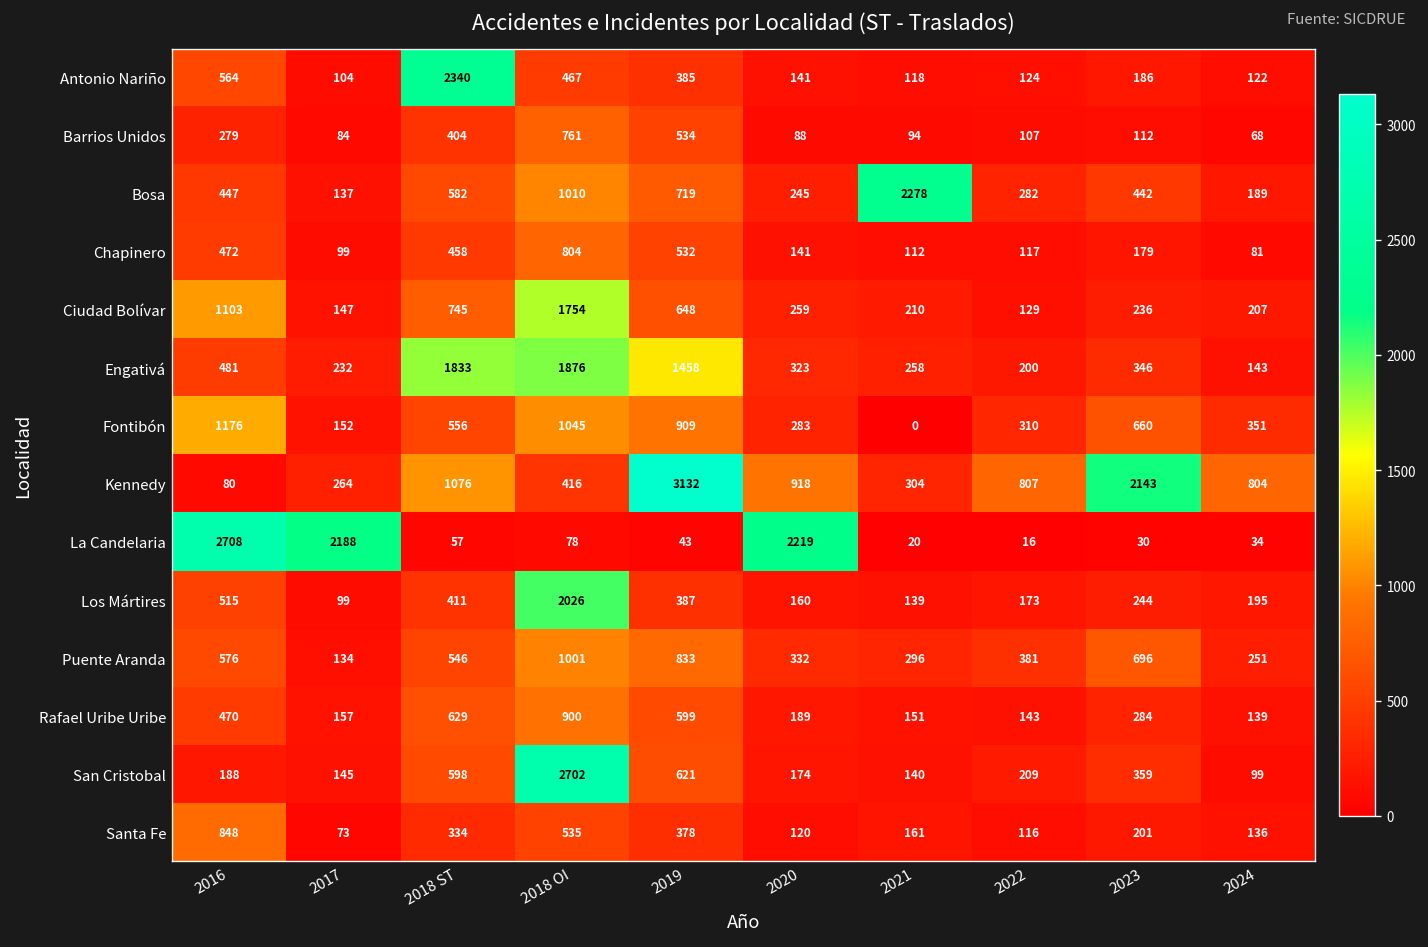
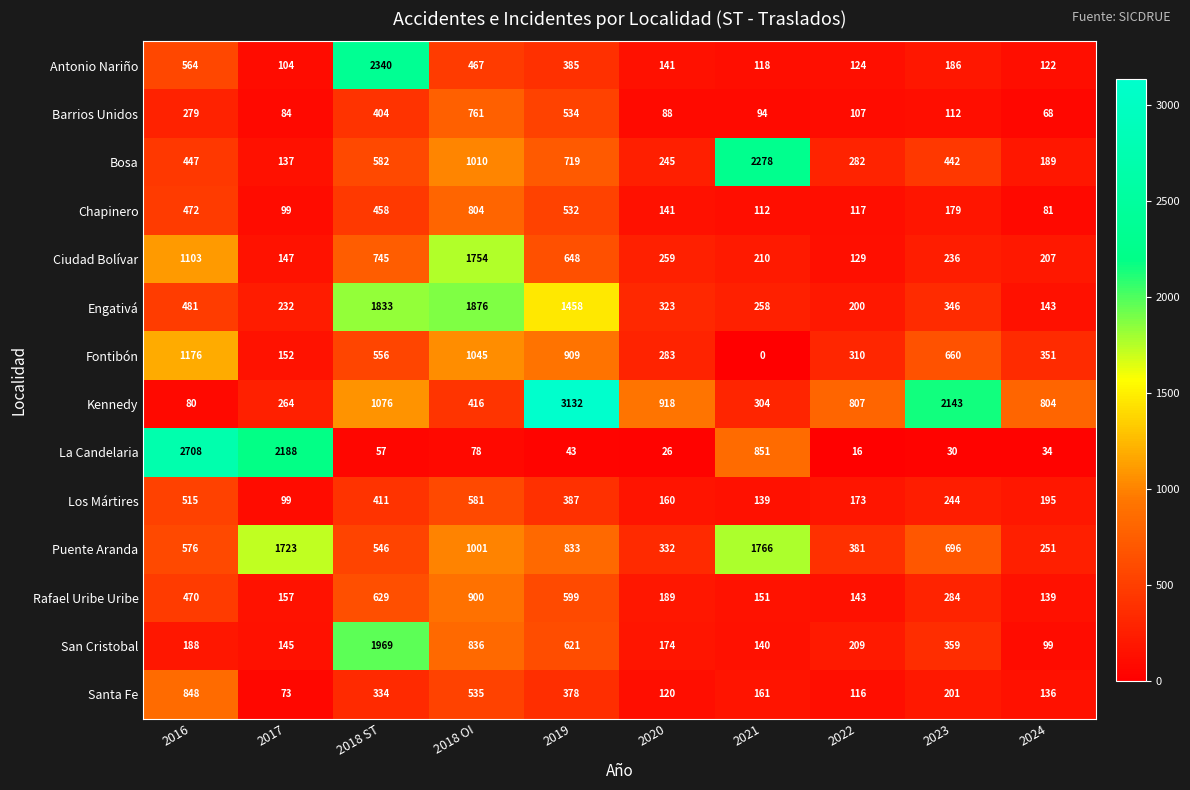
  {
    "Antonio Nariño": {
      "2016": 564,
      "2017": 104,
      "2018 ST": 2340,
      "2018 OI": 467,
      "2019": 385,
      "2020": 141,
      "2021": 118,
      "2022": 124,
      "2023": 186,
      "2024": 122
    },
    "Barrios Unidos": {
      "2016": 279,
      "2017": 84,
      "2018 ST": 404,
      "2018 OI": 761,
      "2019": 534,
      "2020": 88,
      "2021": 94,
      "2022": 107,
      "2023": 112,
      "2024": 68
    },
    "Bosa": {
      "2016": 447,
      "2017": 137,
      "2018 ST": 582,
      "2018 OI": 1010,
      "2019": 719,
      "2020": 245,
      "2021": 2278,
      "2022": 282,
      "2023": 442,
      "2024": 189
    },
    "Chapinero": {
      "2016": 472,
      "2017": 99,
      "2018 ST": 458,
      "2018 OI": 804,
      "2019": 532,
      "2020": 141,
      "2021": 112,
      "2022": 117,
      "2023": 179,
      "2024": 81
    },
    "Ciudad Bolívar": {
      "2016": 1103,
      "2017": 147,
      "2018 ST": 745,
      "2018 OI": 1754,
      "2019": 648,
      "2020": 259,
      "2021": 210,
      "2022": 129,
      "2023": 236,
      "2024": 207
    },
    "Engativá": {
      "2016": 481,
      "2017": 232,
      "2018 ST": 1833,
      "2018 OI": 1876,
      "2019": 1458,
      "2020": 323,
      "2021": 258,
      "2022": 200,
      "2023": 346,
      "2024": 143
    },
    "Fontibón": {
      "2016": 1176,
      "2017": 152,
      "2018 ST": 556,
      "2018 OI": 1045,
      "2019": 909,
      "2020": 283,
      "2021": 0,
      "2022": 310,
      "2023": 660,
      "2024": 351
    },
    "Kennedy": {
      "2016": 80,
      "2017": 264,
      "2018 ST": 1076,
      "2018 OI": 416,
      "2019": 3132,
      "2020": 918,
      "2021": 304,
      "2022": 807,
      "2023": 2143,
      "2024": 804
    },
    "La Candelaria": {
      "2016": 2708,
      "2017": 2188,
      "2018 ST": 57,
      "2018 OI": 78,
      "2019": 43,
-     "2020": 2219,
-     "2021": 20,
+     "2020": 26,
+     "2021": 851,
      "2022": 16,
      "2023": 30,
      "2024": 34
    },
    "Los Mártires": {
      "2016": 515,
      "2017": 99,
      "2018 ST": 411,
-     "2018 OI": 2026,
+     "2018 OI": 581,
      "2019": 387,
      "2020": 160,
      "2021": 139,
      "2022": 173,
      "2023": 244,
      "2024": 195
    },
    "Puente Aranda": {
      "2016": 576,
-     "2017": 134,
+     "2017": 1723,
      "2018 ST": 546,
      "2018 OI": 1001,
      "2019": 833,
      "2020": 332,
-     "2021": 296,
+     "2021": 1766,
      "2022": 381,
      "2023": 696,
      "2024": 251
    },
    "Rafael Uribe Uribe": {
      "2016": 470,
      "2017": 157,
      "2018 ST": 629,
      "2018 OI": 900,
      "2019": 599,
      "2020": 189,
      "2021": 151,
      "2022": 143,
      "2023": 284,
      "2024": 139
    },
    "San Cristobal": {
      "2016": 188,
      "2017": 145,
-     "2018 ST": 598,
-     "2018 OI": 2702,
+     "2018 ST": 1969,
+     "2018 OI": 836,
      "2019": 621,
      "2020": 174,
      "2021": 140,
      "2022": 209,
      "2023": 359,
      "2024": 99
    },
    "Santa Fe": {
      "2016": 848,
      "2017": 73,
      "2018 ST": 334,
      "2018 OI": 535,
      "2019": 378,
      "2020": 120,
      "2021": 161,
      "2022": 116,
      "2023": 201,
      "2024": 136
    }
  }
